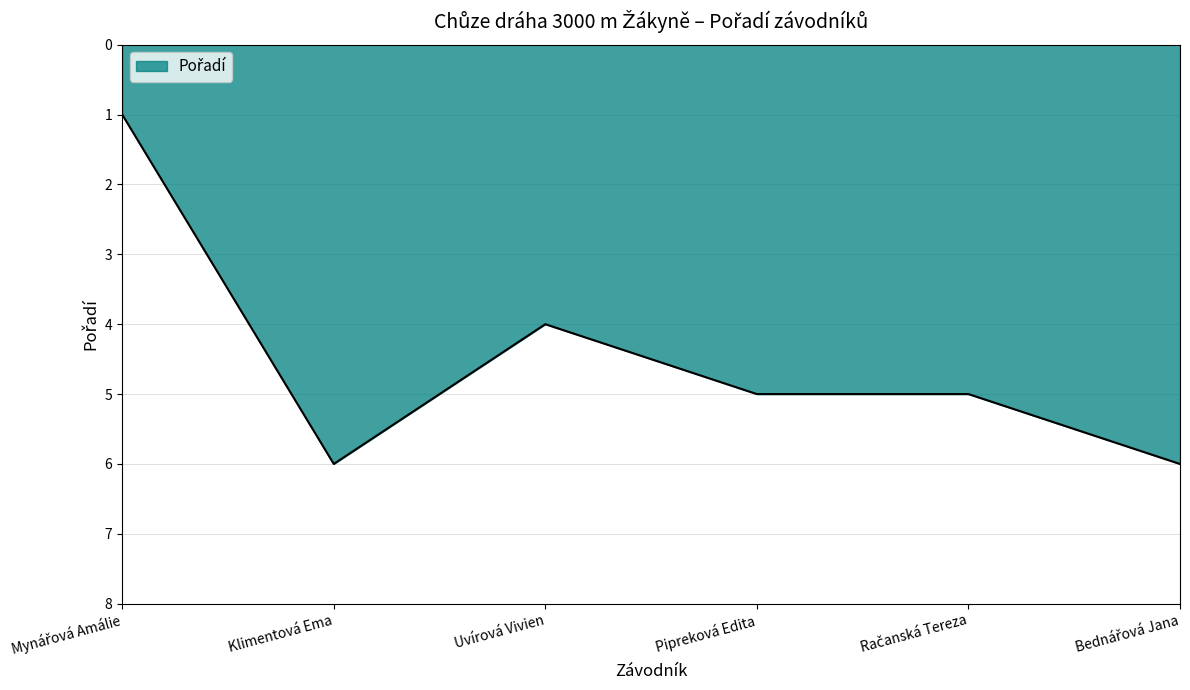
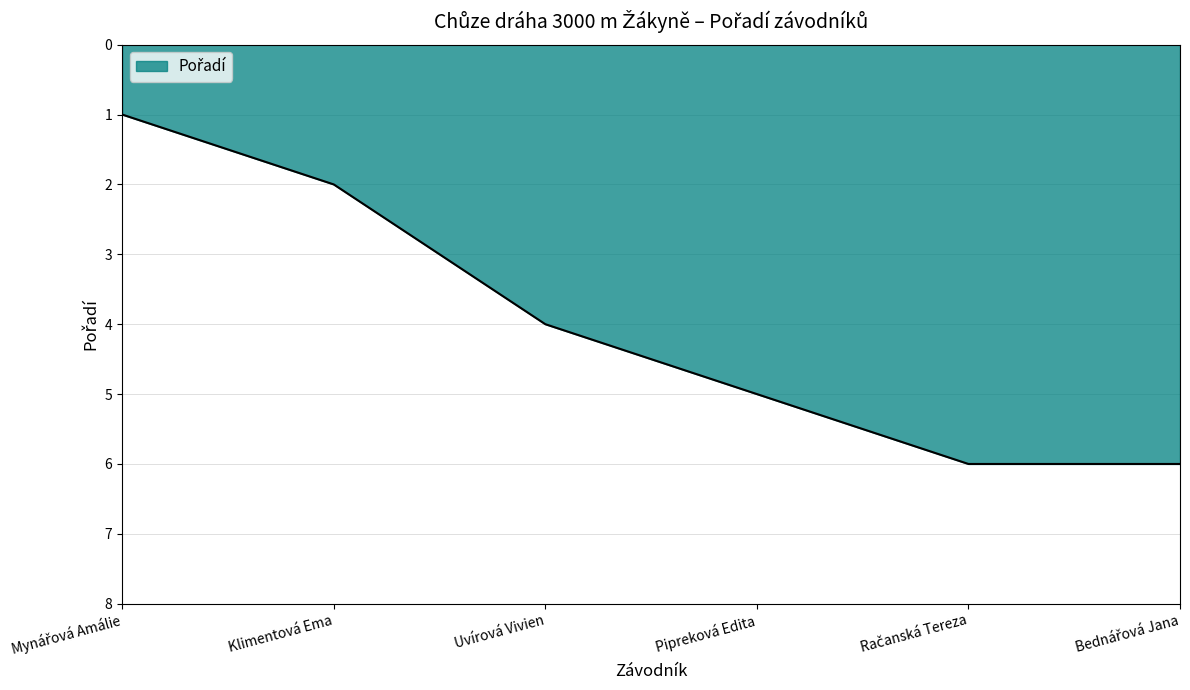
  {
    "Mynářová Amálie": 1,
-   "Klimentová Ema": 6,
+   "Klimentová Ema": 2,
    "Uvírová Vivien": 4,
    "Pipreková Edita": 5,
-   "Račanská Tereza": 5,
+   "Račanská Tereza": 6,
    "Bednářová Jana": 6
  }
